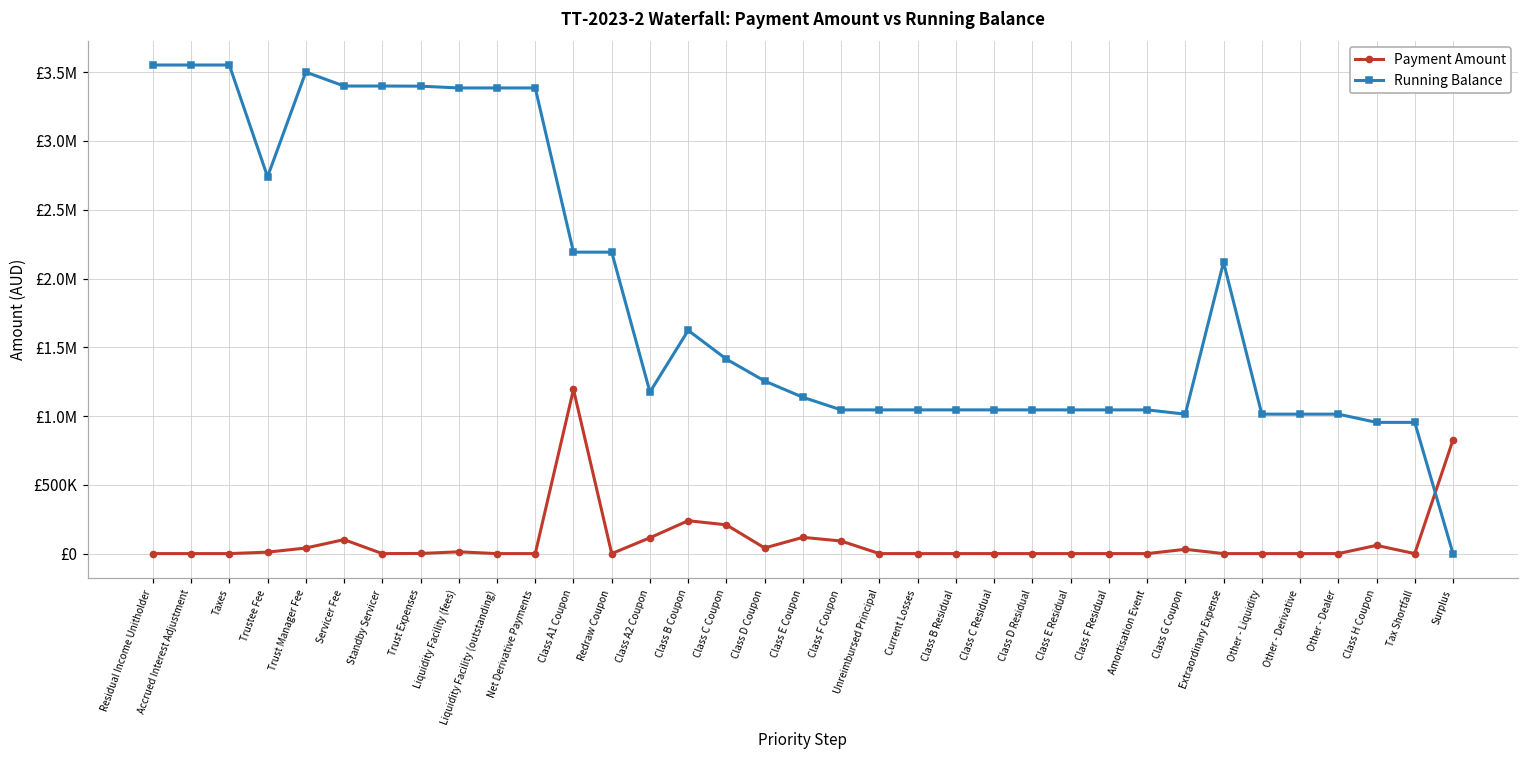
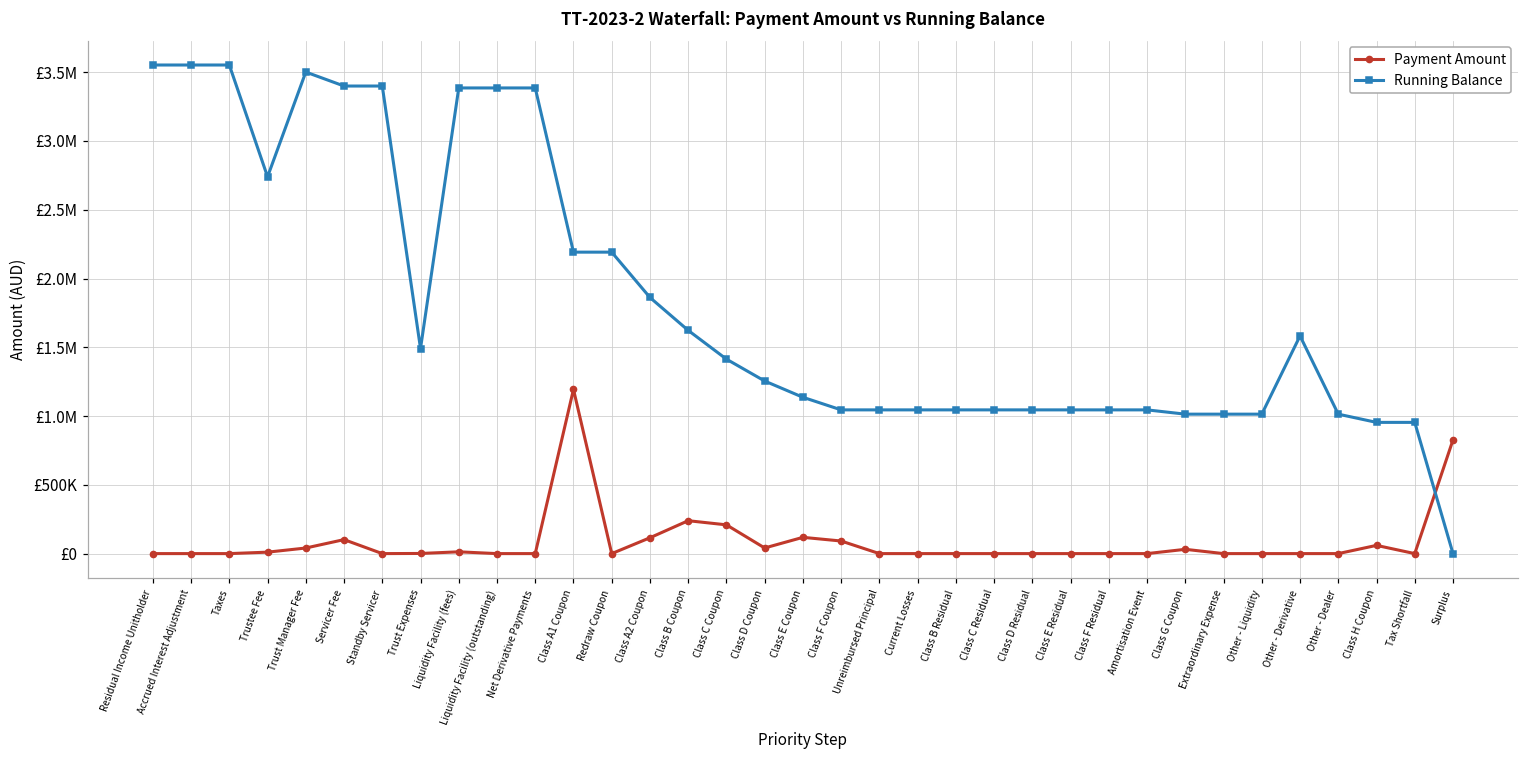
  {
    "Payment Amount": {
      "Residual Income Unitholder": "£0",
      "Accrued Interest Adjustment": "£0",
      "Taxes": "£0",
      "Trustee Fee": "£10000",
      "Trust Manager Fee": "£40000",
      "Servicer Fee": "£100000",
      "Standby Servicer": "£0",
      "Trust Expenses": "£0",
      "Liquidity Facility (fees)": "£10000",
      "Liquidity Facility (outstanding)": "£0",
      "Net Derivative Payments": "£0",
      "Class A1 Coupon": "£1190000",
      "Redraw Coupon": "£0",
      "Class A2 Coupon": "£120000",
      "Class B Coupon": "£240000",
      "Class C Coupon": "£210000",
      "Class D Coupon": "£40000",
      "Class E Coupon": "£120000",
      "Class F Coupon": "£90000",
      "Unreimbursed Principal": "£0",
      "Current Losses": "£0",
      "Class B Residual": "£0",
      "Class C Residual": "£0",
      "Class D Residual": "£0",
      "Class E Residual": "£0",
      "Class F Residual": "£0",
      "Amortisation Event": "£0",
      "Class G Coupon": "£30000",
      "Extraordinary Expense": "£0",
      "Other - Liquidity": "£0",
      "Other - Derivative": "£0",
      "Other - Dealer": "£0",
      "Class H Coupon": "£60000",
      "Tax Shortfall": "£0",
      "Surplus": "£830000"
    },
    "Running Balance": {
      "Residual Income Unitholder": "£3550000",
      "Accrued Interest Adjustment": "£3550000",
      "Taxes": "£3550000",
      "Trustee Fee": "£2740000",
      "Trust Manager Fee": "£3500000",
      "Servicer Fee": "£3400000",
      "Standby Servicer": "£3400000",
-     "Trust Expenses": "£3400000",
+     "Trust Expenses": "£1490000",
      "Liquidity Facility (fees)": "£3390000",
      "Liquidity Facility (outstanding)": "£3390000",
      "Net Derivative Payments": "£3390000",
      "Class A1 Coupon": "£2190000",
      "Redraw Coupon": "£2190000",
-     "Class A2 Coupon": "£1170000",
+     "Class A2 Coupon": "£1860000",
      "Class B Coupon": "£1620000",
      "Class C Coupon": "£1410000",
      "Class D Coupon": "£1250000",
      "Class E Coupon": "£1140000",
      "Class F Coupon": "£1040000",
      "Unreimbursed Principal": "£1040000",
      "Current Losses": "£1040000",
      "Class B Residual": "£1040000",
      "Class C Residual": "£1040000",
      "Class D Residual": "£1040000",
      "Class E Residual": "£1040000",
      "Class F Residual": "£1040000",
      "Amortisation Event": "£1040000",
      "Class G Coupon": "£1010000",
-     "Extraordinary Expense": "£2120000",
+     "Extraordinary Expense": "£1010000",
      "Other - Liquidity": "£1010000",
-     "Other - Derivative": "£1010000",
+     "Other - Derivative": "£1580000",
      "Other - Dealer": "£1010000",
      "Class H Coupon": "£950000",
      "Tax Shortfall": "£950000",
      "Surplus": "£0"
    }
  }
